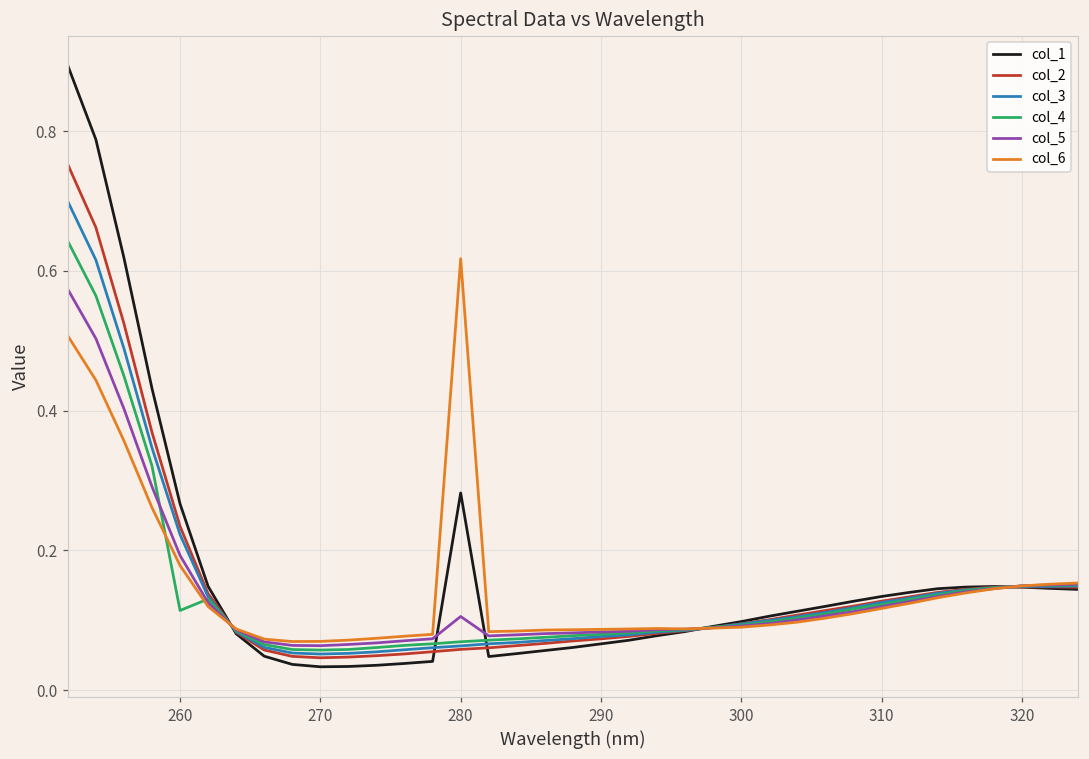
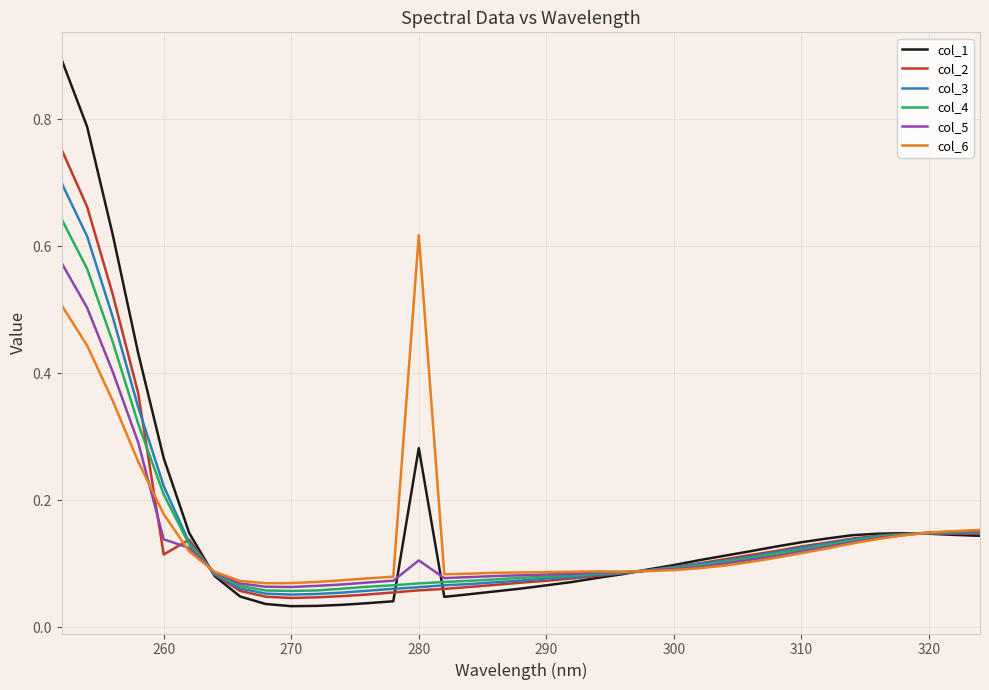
  {
    "col_1": {
      "260": 0.27,
      "270": 0.03,
      "280": 0.28,
      "290": 0.07,
      "310": 0.13
    },
    "col_2": {
-     "260": 0.23,
+     "260": 0.11,
      "270": 0.05,
      "280": 0.06
    },
    "col_3": {
      "260": 0.22,
      "270": 0.05,
      "280": 0.06
    },
    "col_4": {
-     "260": 0.11,
+     "260": 0.21,
      "270": 0.06,
      "280": 0.07
    },
    "col_5": {
-     "260": 0.19,
+     "260": 0.14,
      "270": 0.06,
      "280": 0.11
    },
    "col_6": {
      "260": 0.18,
      "270": 0.07,
      "280": 0.62
    }
  }
